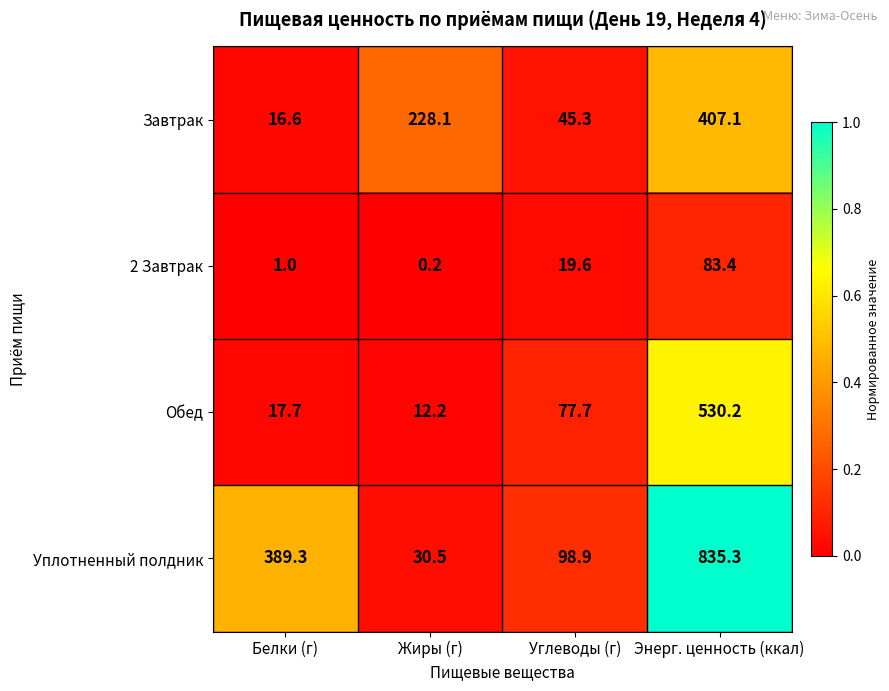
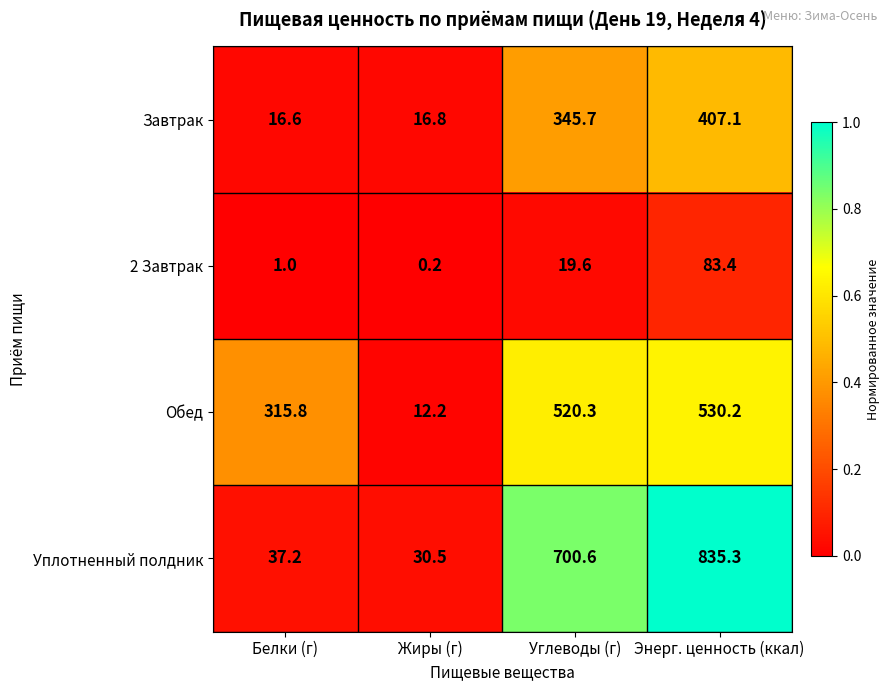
  {
    "Завтрак": {
      "Белки (г)": 16.6,
-     "Жиры (г)": 228.1,
-     "Углеводы (г)": 45.3,
+     "Жиры (г)": 16.8,
+     "Углеводы (г)": 345.7,
      "Энерг. ценность (ккал)": 407.1
    },
    "2 Завтрак": {
      "Белки (г)": 1.0,
      "Жиры (г)": 0.2,
      "Углеводы (г)": 19.6,
      "Энерг. ценность (ккал)": 83.4
    },
    "Обед": {
-     "Белки (г)": 17.7,
+     "Белки (г)": 315.8,
      "Жиры (г)": 12.2,
-     "Углеводы (г)": 77.7,
+     "Углеводы (г)": 520.3,
      "Энерг. ценность (ккал)": 530.2
    },
    "Уплотненный полдник": {
-     "Белки (г)": 389.3,
+     "Белки (г)": 37.2,
      "Жиры (г)": 30.5,
-     "Углеводы (г)": 98.9,
+     "Углеводы (г)": 700.6,
      "Энерг. ценность (ккал)": 835.3
    }
  }
